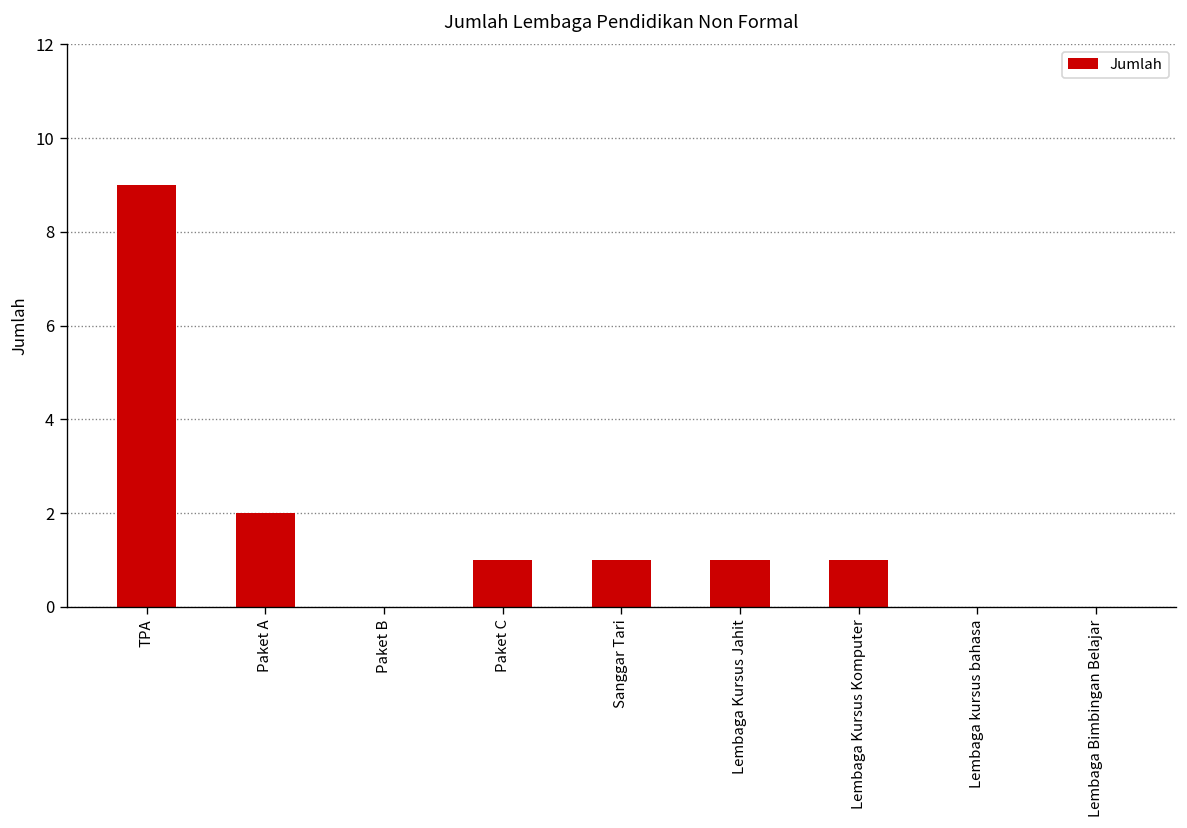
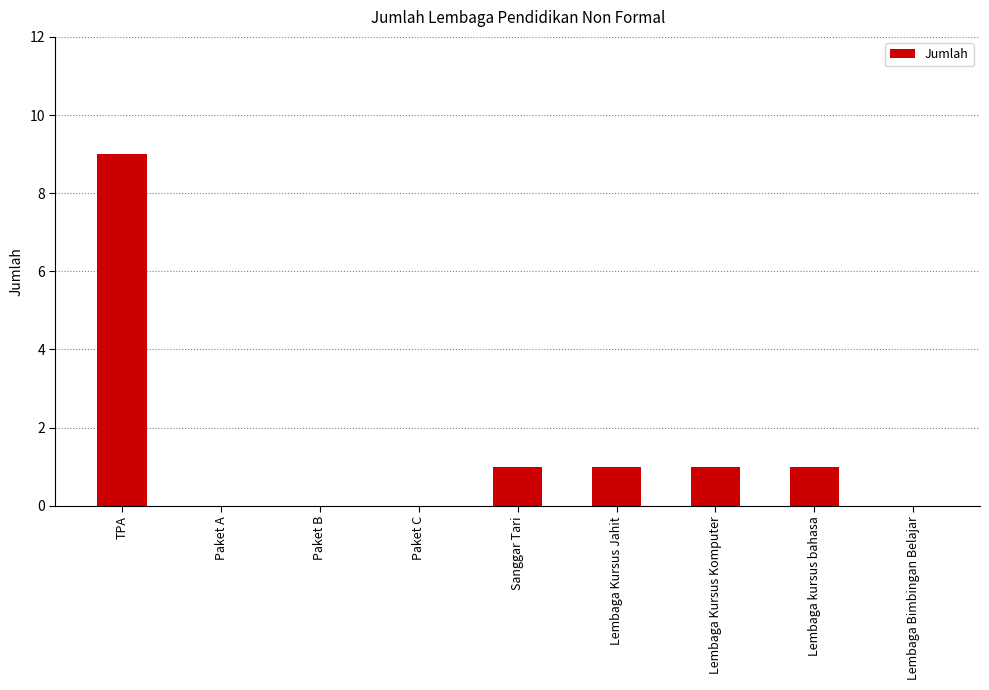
  {
    "TPA": 9,
-   "Paket A": 2,
+   "Paket A": 0,
    "Paket B": 0,
-   "Paket C": 1,
+   "Paket C": 0,
    "Sanggar Tari": 1,
    "Lembaga Kursus Jahit": 1,
    "Lembaga Kursus Komputer": 1,
-   "Lembaga kursus bahasa": 0,
+   "Lembaga kursus bahasa": 1,
    "Lembaga Bimbingan Belajar": 0
  }
